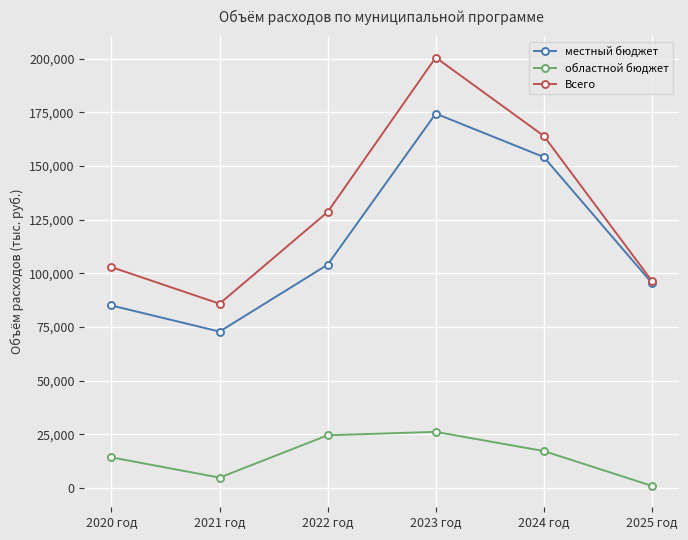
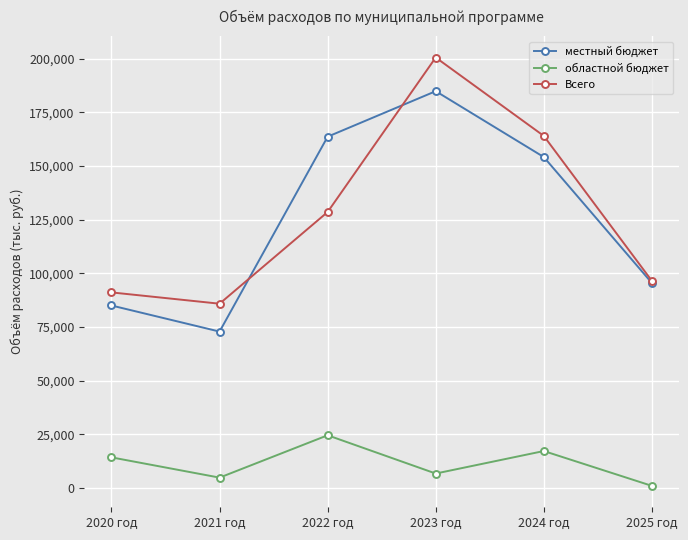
  {
    "местный бюджет": {
      "2020 год": "85,000",
      "2021 год": "73,000",
-     "2022 год": "104,000",
-     "2023 год": "174,000",
+     "2022 год": "164,000",
+     "2023 год": "185,000",
      "2024 год": "154,000"
    },
    "областной бюджет": {
      "2020 год": "14,000",
      "2021 год": "5,000",
      "2022 год": "25,000",
-     "2023 год": "26,000",
+     "2023 год": "7,000",
      "2024 год": "17,000",
      "2025 год": "1,000"
    },
    "Всего": {
-     "2020 год": "103,000",
+     "2020 год": "91,000",
      "2021 год": "86,000",
      "2022 год": "129,000",
      "2023 год": "200,000",
      "2024 год": "164,000"
    }
  }
